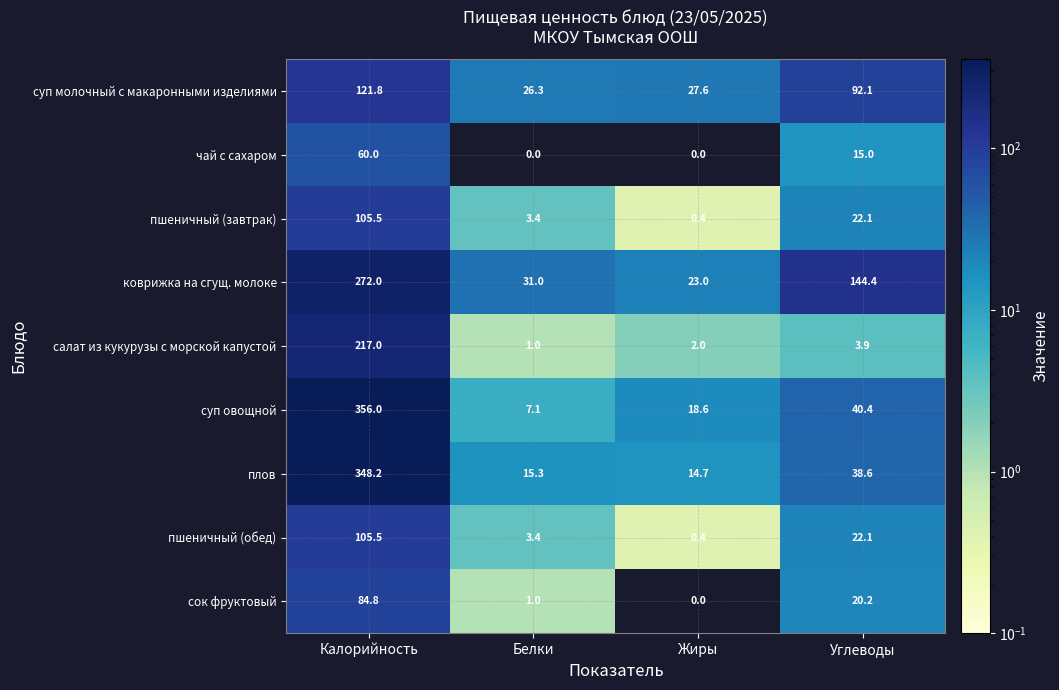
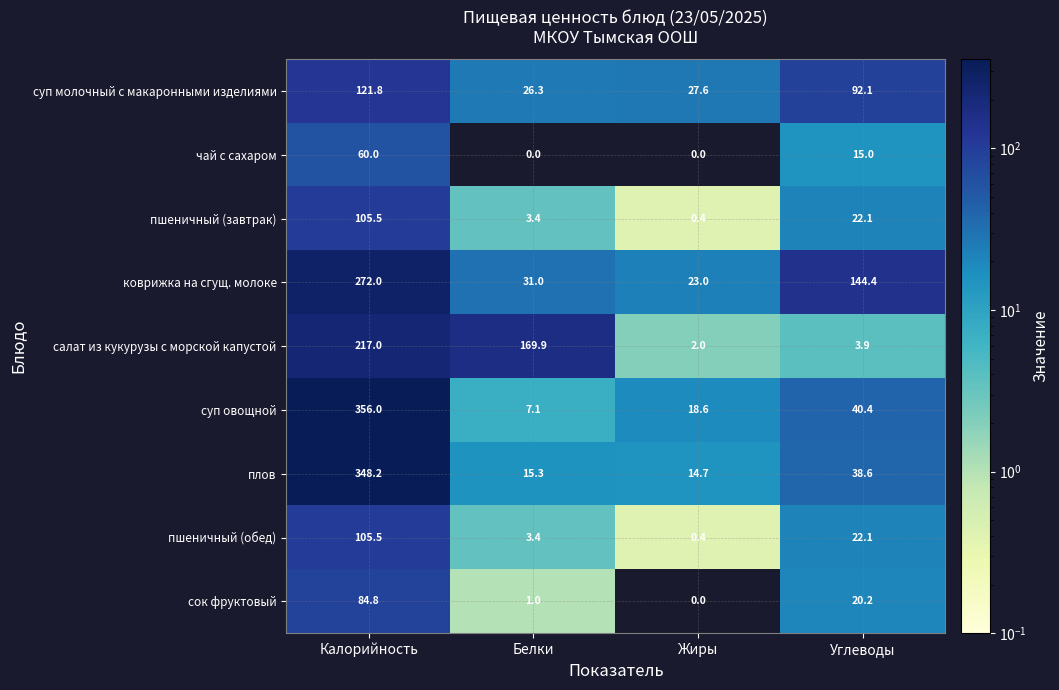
  {
    "суп молочный с макаронными изделиями": {
      "Калорийность": 121.8,
      "Белки": 26.3,
      "Жиры": 27.6,
      "Углеводы": 92.1
    },
    "чай с сахаром": {
      "Калорийность": 60.0,
      "Белки": 0.0,
      "Жиры": 0.0,
      "Углеводы": 15.0
    },
    "пшеничный (завтрак)": {
      "Калорийность": 105.5,
      "Белки": 3.4,
      "Жиры": 0.4,
      "Углеводы": 22.1
    },
    "коврижка на сгущ. молоке": {
      "Калорийность": 272.0,
      "Белки": 31.0,
      "Жиры": 23.0,
      "Углеводы": 144.4
    },
    "салат из кукурузы с морской капустой": {
      "Калорийность": 217.0,
-     "Белки": 1.0,
+     "Белки": 169.9,
      "Жиры": 2.0,
      "Углеводы": 3.9
    },
    "суп овощной": {
      "Калорийность": 356.0,
      "Белки": 7.1,
      "Жиры": 18.6,
      "Углеводы": 40.4
    },
    "плов": {
      "Калорийность": 348.2,
      "Белки": 15.3,
      "Жиры": 14.7,
      "Углеводы": 38.6
    },
    "пшеничный (обед)": {
      "Калорийность": 105.5,
      "Белки": 3.4,
      "Жиры": 0.4,
      "Углеводы": 22.1
    },
    "сок фруктовый": {
      "Калорийность": 84.8,
      "Белки": 1.0,
      "Жиры": 0.0,
      "Углеводы": 20.2
    }
  }
